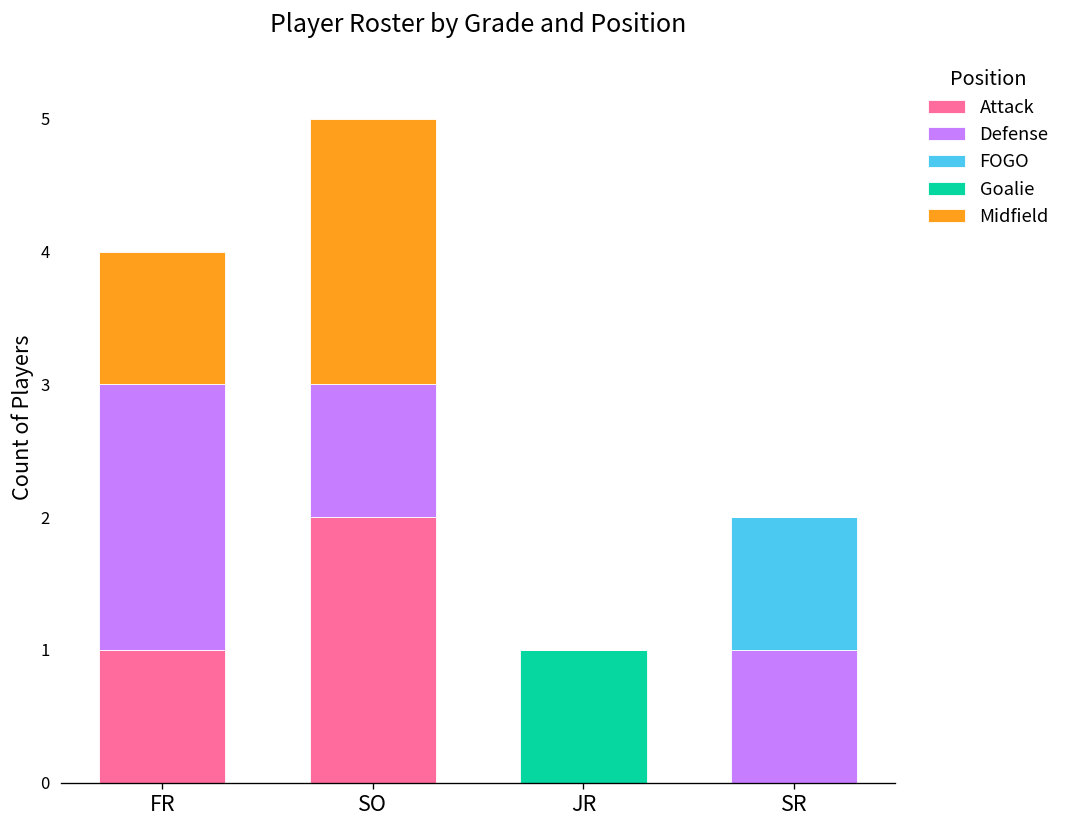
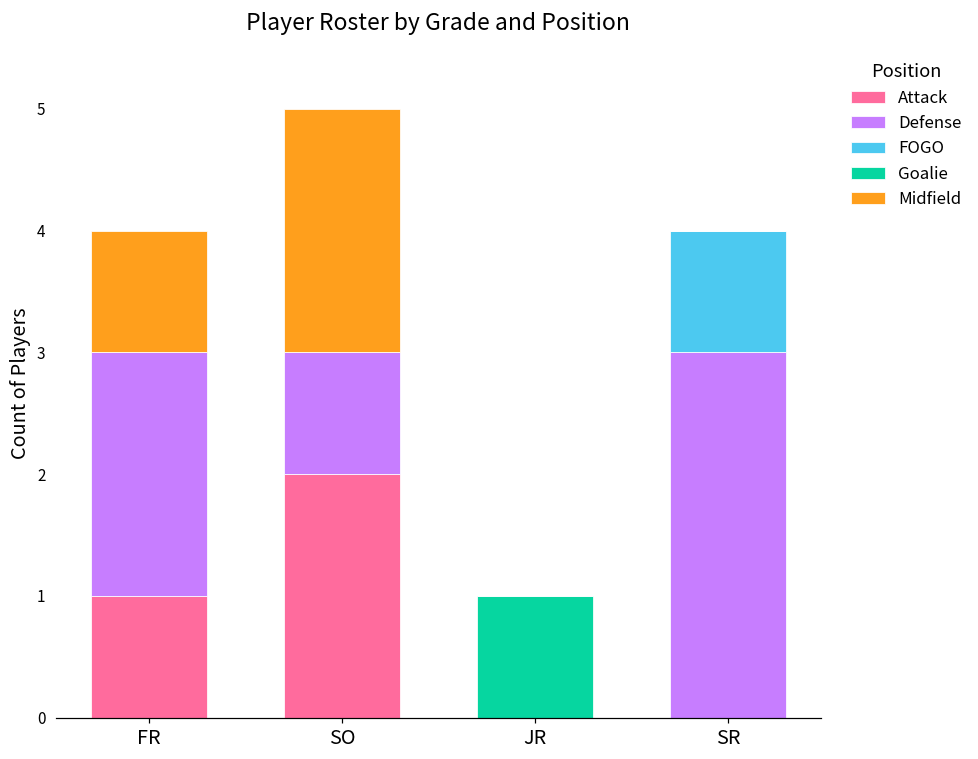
  {
    "Attack": {
      "FR": 1,
      "SO": 2,
      "JR": 0,
      "SR": 0
    },
    "Defense": {
-     "SR": 1
+     "SR": 3
    },
    "FOGO": {
      "FR": 0,
      "SO": 0,
      "JR": 0,
      "SR": 1
    },
    "Goalie": {
      "FR": 0,
      "SO": 0,
      "JR": 1,
      "SR": 0
    },
    "Midfield": {
      "FR": 1,
      "SO": 2,
      "JR": 0,
      "SR": 0
    }
  }
